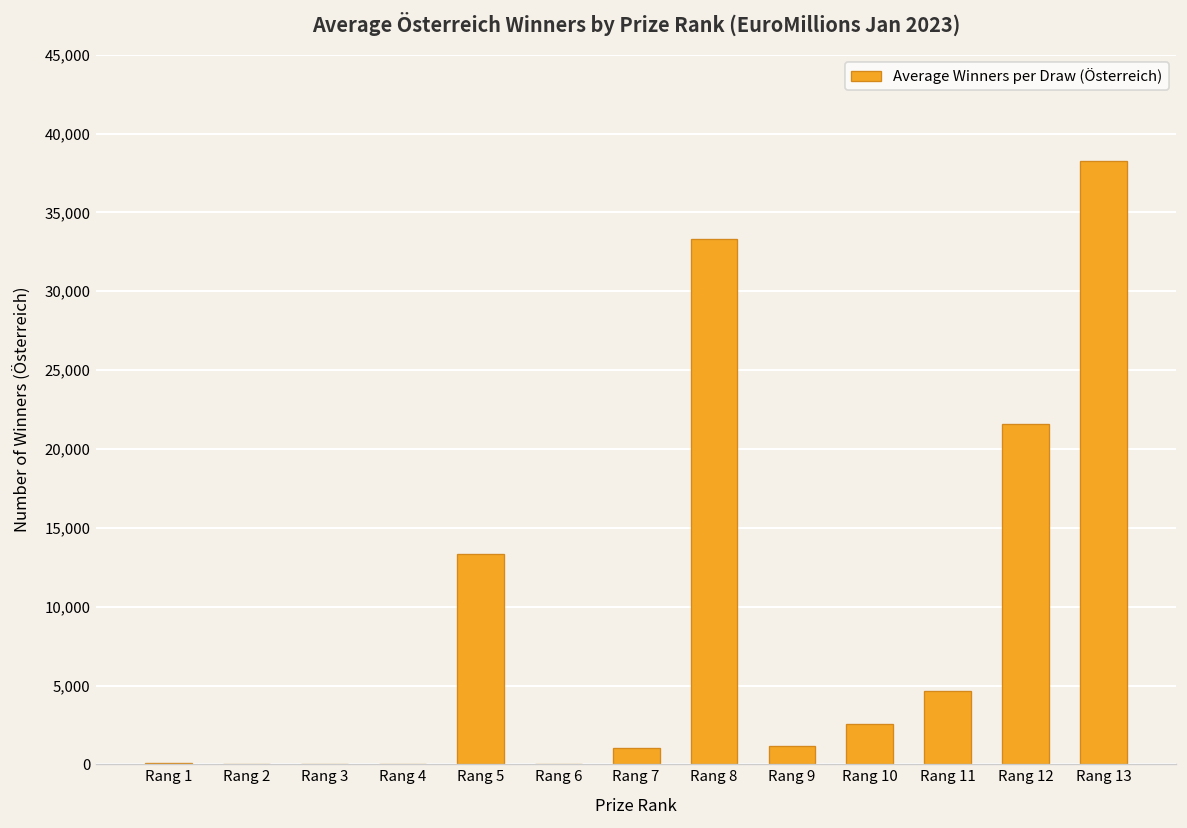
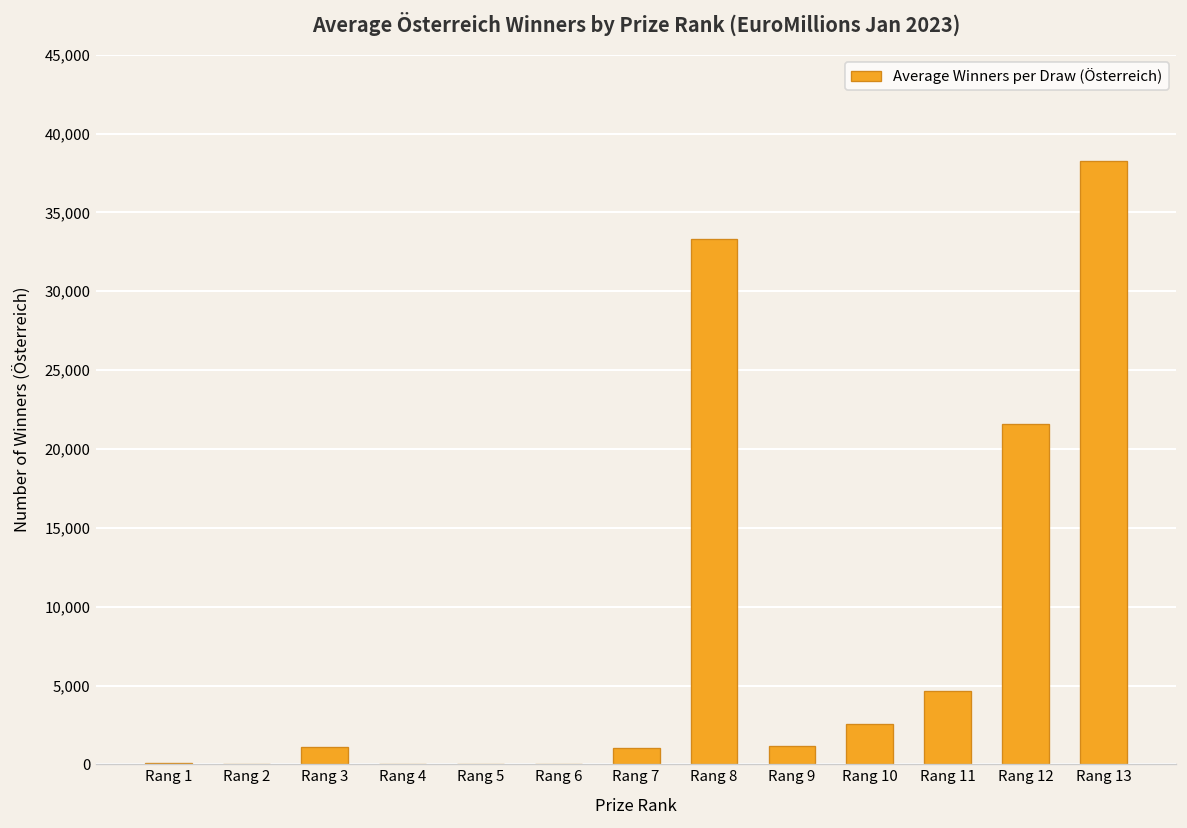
  {
    "Rang 2": "0",
-   "Rang 3": "0",
-   "Rang 5": "13,400",
+   "Rang 3": "1,100",
+   "Rang 5": "0",
    "Rang 7": "1,100",
    "Rang 8": "33,300",
    "Rang 9": "1,200",
    "Rang 10": "2,500",
    "Rang 11": "4,700",
    "Rang 12": "21,600",
    "Rang 13": "38,200"
  }
